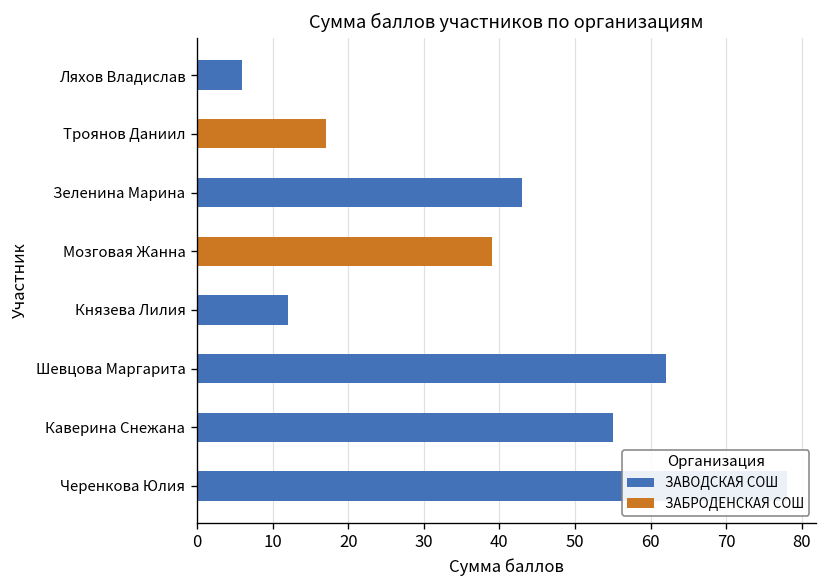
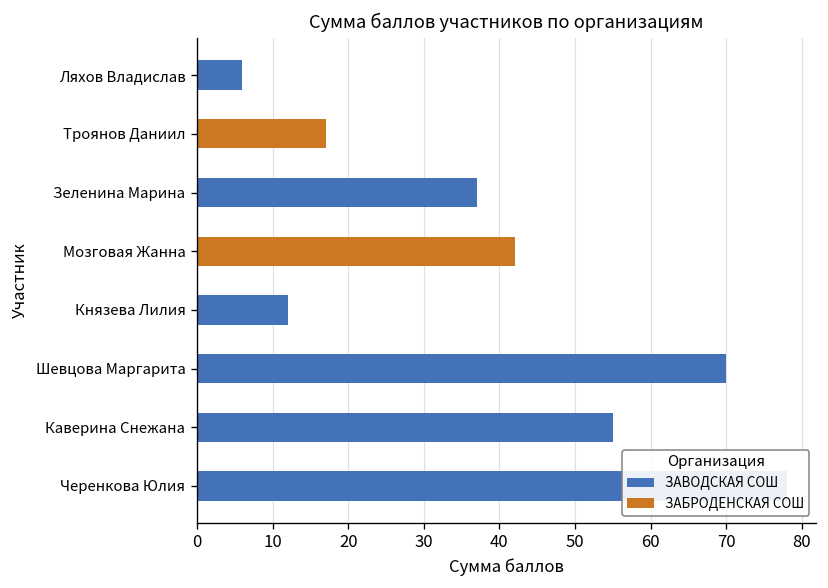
  {
    "ЗАВОДСКАЯ СОШ": {
      "Ляхов Владислав": 6,
-     "Зеленина Марина": 43,
+     "Зеленина Марина": 37,
      "Князева Лилия": 12,
-     "Шевцова Маргарита": 62,
+     "Шевцова Маргарита": 70,
      "Каверина Снежана": 55
    },
    "ЗАБРОДЕНСКАЯ СОШ": {
      "Троянов Даниил": 17,
-     "Мозговая Жанна": 39
+     "Мозговая Жанна": 42
    }
  }
